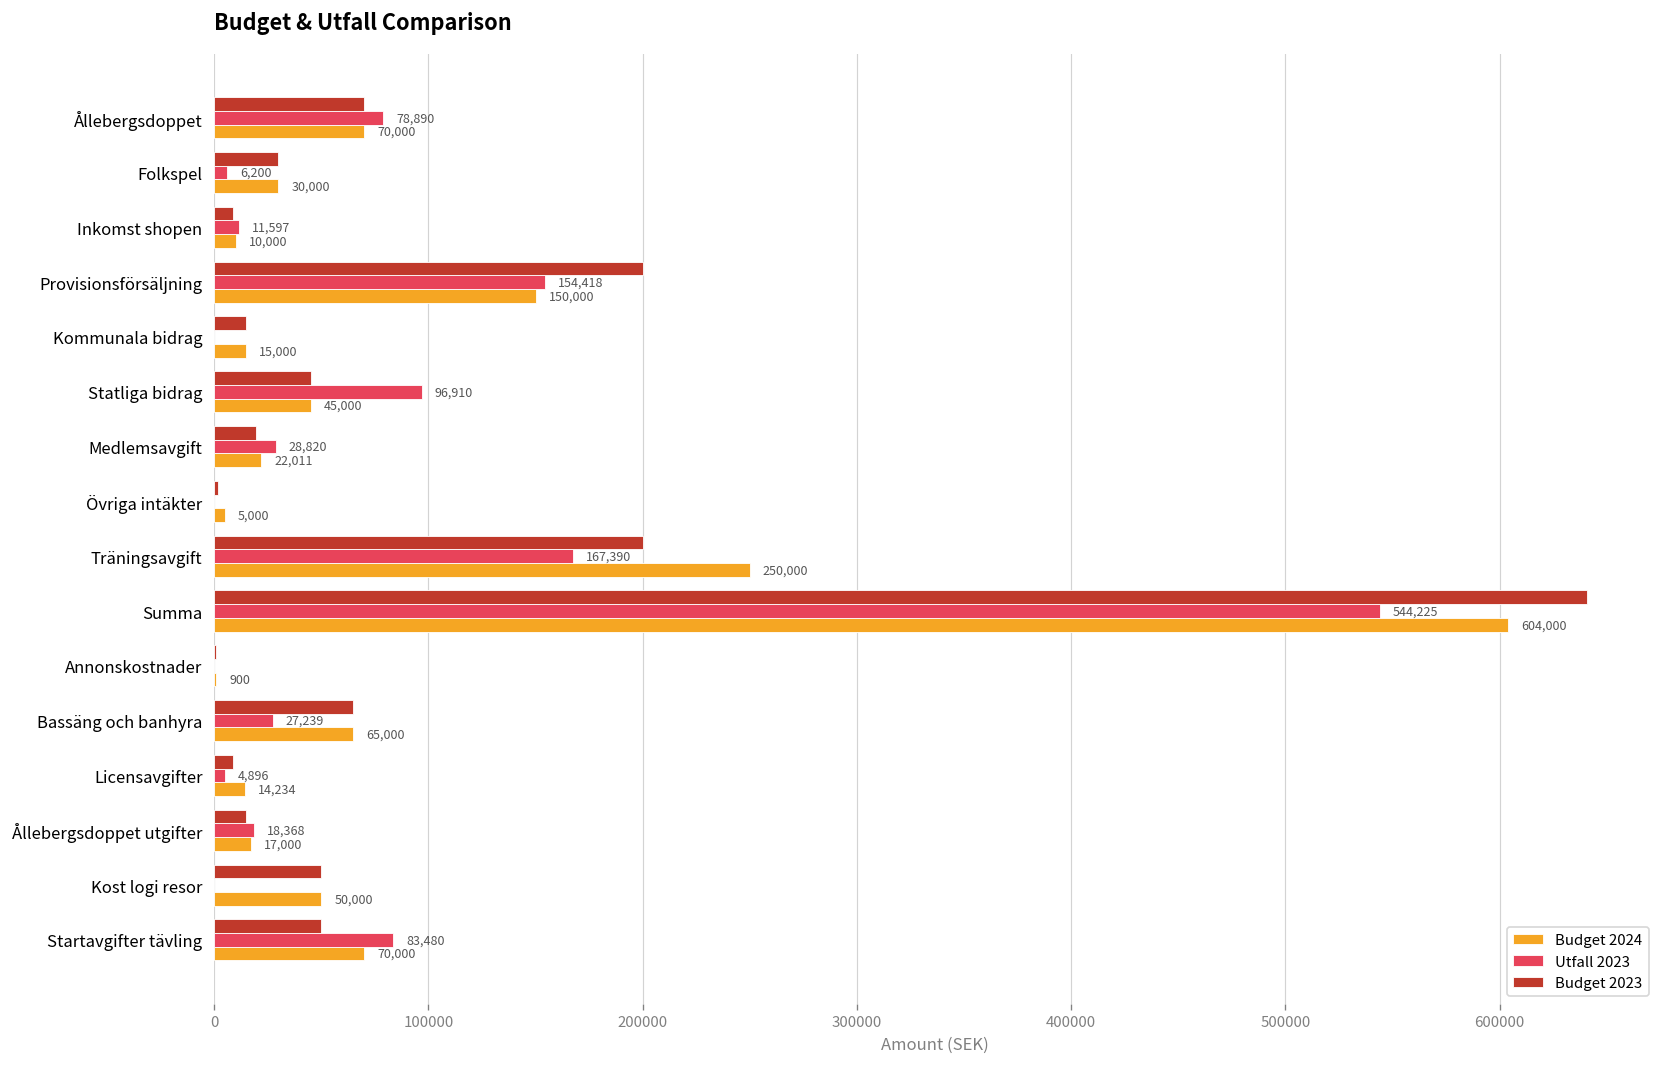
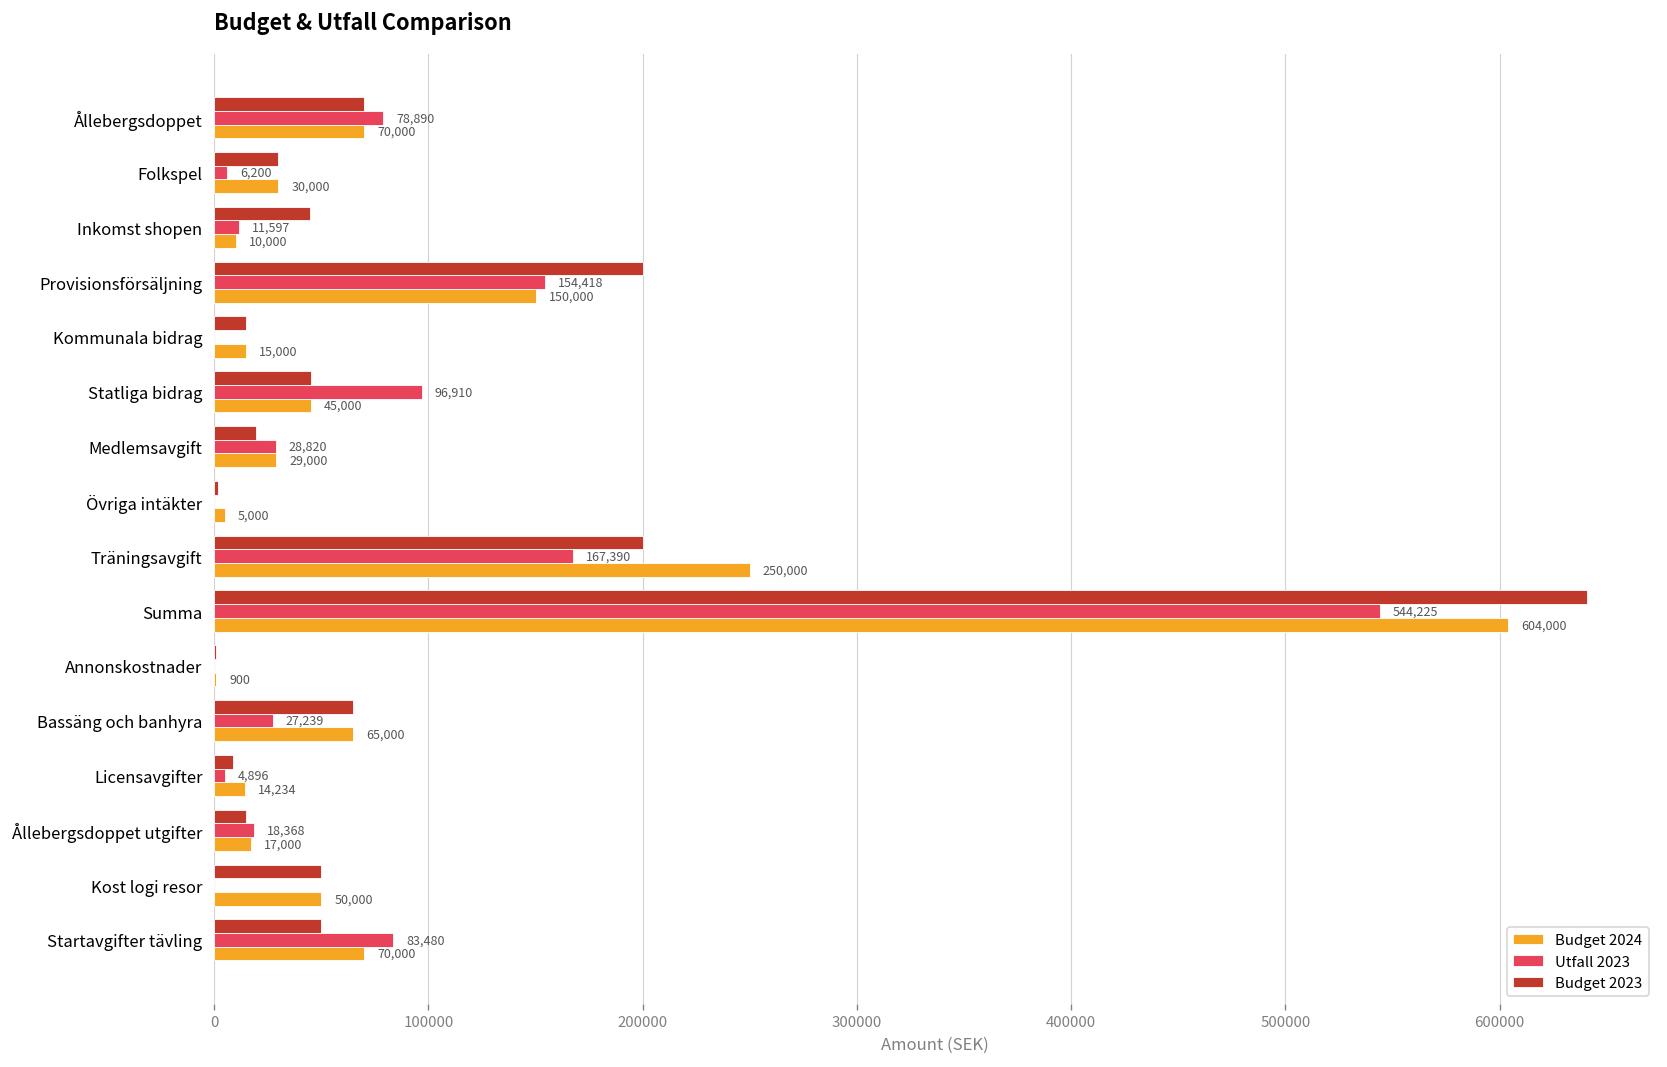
  {
    "Budget 2024": {
      "Ållebergsdoppet": "70,000",
      "Folkspel": "30,000",
      "Inkomst shopen": "10,000",
      "Provisionsförsäljning": "150,000",
      "Kommunala bidrag": "15,000",
      "Statliga bidrag": "45,000",
-     "Medlemsavgift": "22,011",
+     "Medlemsavgift": "29,000",
      "Övriga intäkter": "5,000",
      "Träningsavgift": "250,000",
      "Summa": "604,000",
      "Annonskostnader": "900",
      "Bassäng och banhyra": "65,000",
      "Licensavgifter": "14,234",
      "Ållebergsdoppet utgifter": "17,000",
      "Kost logi resor": "50,000",
      "Startavgifter tävling": "70,000"
    },
    "Utfall 2023": {
      "Ållebergsdoppet": "78,890",
      "Folkspel": "6,200",
      "Inkomst shopen": "11,597",
      "Provisionsförsäljning": "154,418",
      "Statliga bidrag": "96,910",
      "Medlemsavgift": "28,820",
      "Träningsavgift": "167,390",
      "Summa": "544,225",
      "Bassäng och banhyra": "27,239",
      "Licensavgifter": "4,896",
      "Ållebergsdoppet utgifter": "18,368",
      "Startavgifter tävling": "83,480"
    },
    "Budget 2023": {
-     "Inkomst shopen": "9000",
+     "Inkomst shopen": "45000",
      "Provisionsförsäljning": "200000",
      "Medlemsavgift": "20000",
      "Övriga intäkter": "2000",
      "Träningsavgift": "200000",
      "Summa": "641000",
      "Licensavgifter": "9000",
      "Ållebergsdoppet utgifter": "15000"
    }
  }
